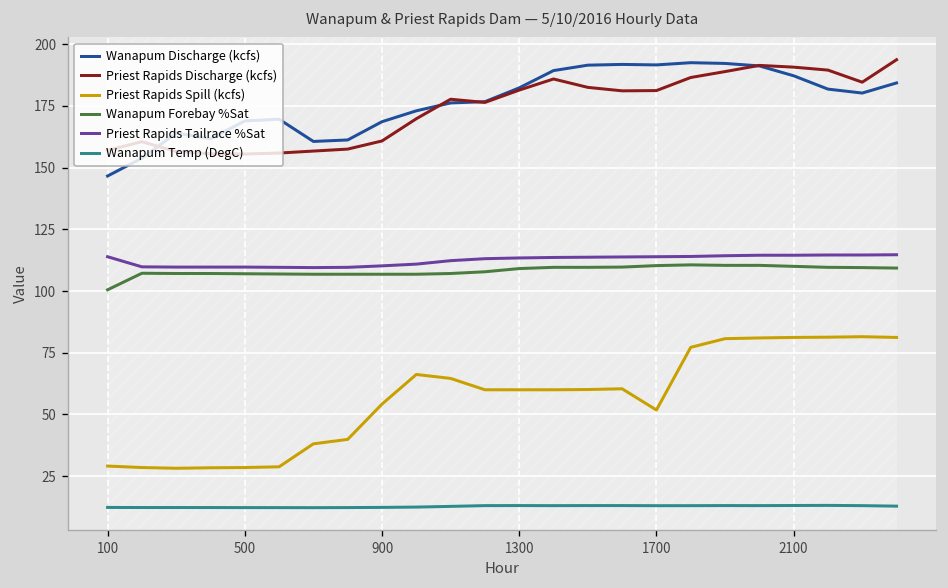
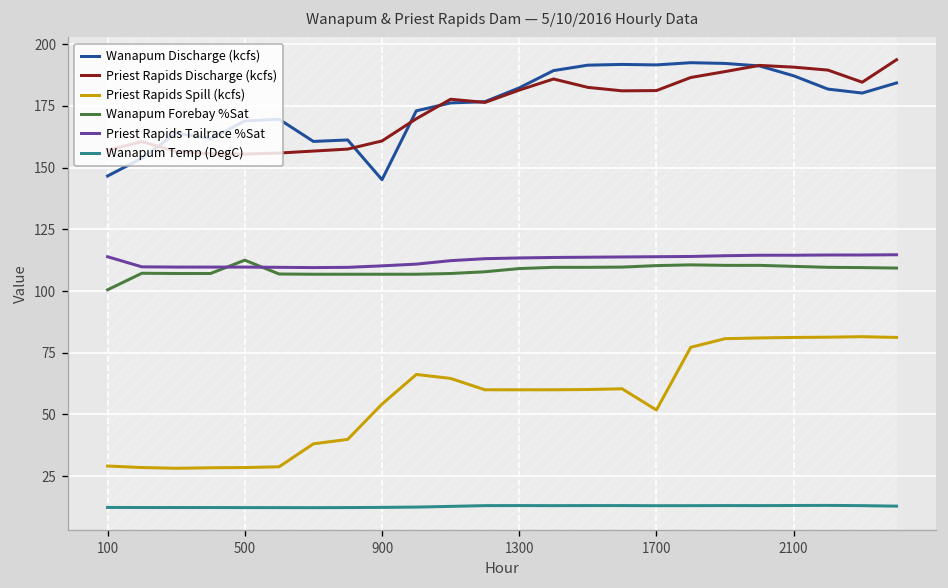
  {
    "Wanapum Discharge (kcfs)": {
      "100": 147,
-     "900": 169,
+     "900": 145,
      "1700": 192,
      "2100": 187
    },
    "Priest Rapids Discharge (kcfs)": {
      "900": 161,
      "1700": 181,
      "2100": 191
    },
    "Priest Rapids Spill (kcfs)": {
      "100": 29,
      "500": 29,
      "900": 54,
      "1300": 60,
      "1700": 52,
      "2100": 81
    },
    "Wanapum Forebay %Sat": {
      "100": 101,
-     "500": 107,
+     "500": 113,
      "900": 107,
      "1300": 109,
      "1700": 110,
      "2100": 110
    },
    "Priest Rapids Tailrace %Sat": {
      "100": 114,
      "500": 110,
      "900": 110,
      "1300": 113,
      "1700": 114,
      "2100": 115
    },
    "Wanapum Temp (DegC)": {
      "100": 12,
      "500": 12,
      "900": 12,
      "1300": 13,
      "1700": 13,
      "2100": 13
    }
  }
